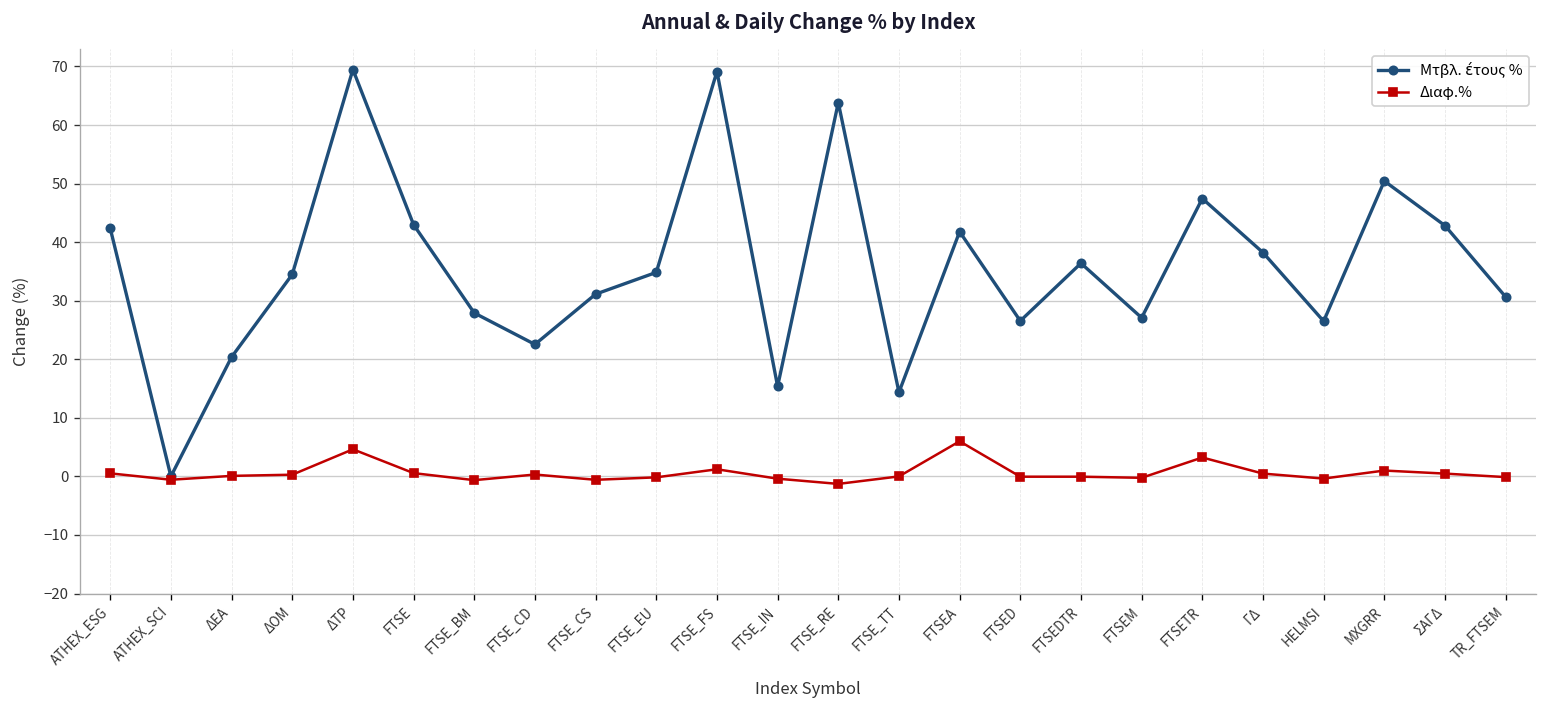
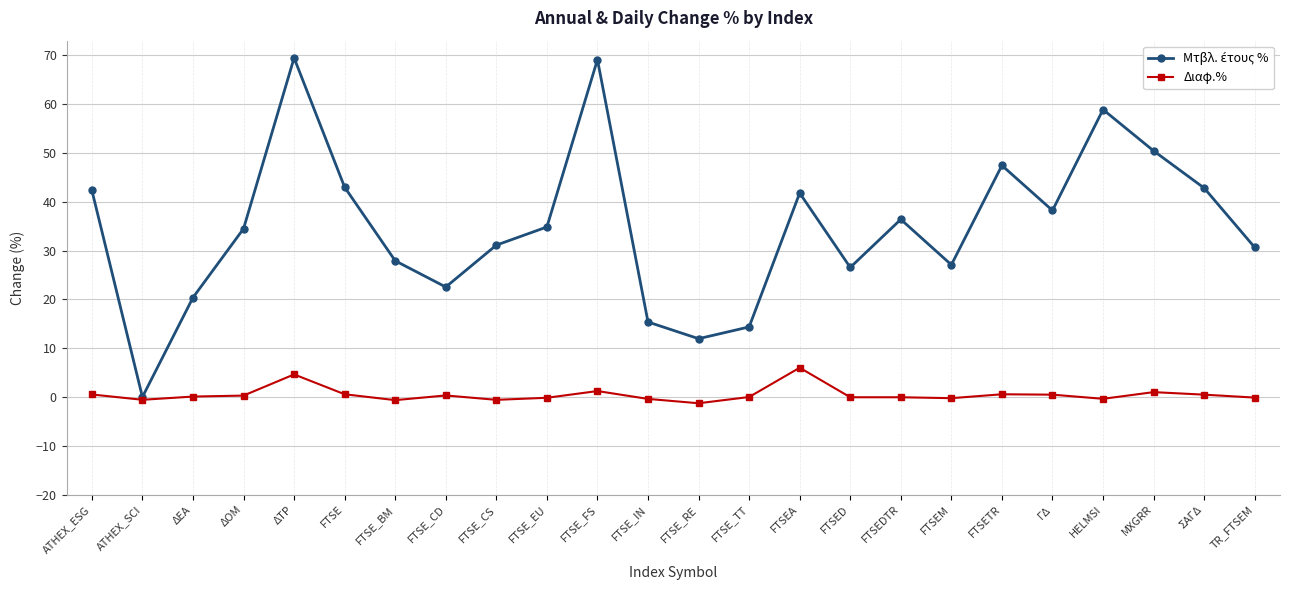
  {
    "Μτβλ. έτους %": {
      "ATHEX_ESG": 42,
      "ATHEX_SCI": 0,
      "ΔΕΑ": 20,
      "ΔΟΜ": 34,
      "ΔΤΡ": 69,
      "FTSE": 43,
      "FTSE_BM": 28,
      "FTSE_CD": 23,
      "FTSE_CS": 31,
      "FTSE_EU": 35,
      "FTSE_FS": 69,
      "FTSE_IN": 15,
-     "FTSE_RE": 64,
+     "FTSE_RE": 12,
      "FTSE_TT": 14,
      "FTSEA": 42,
      "FTSED": 27,
      "FTSEDTR": 36,
      "FTSEM": 27,
      "FTSETR": 47,
      "ΓΔ": 38,
-     "HELMSI": 27,
+     "HELMSI": 59,
      "MXGRR": 50,
      "ΣΑΓΔ": 43,
      "TR_FTSEM": 31
    },
    "Διαφ.%": {
      "ATHEX_ESG": 1,
      "ATHEX_SCI": -1,
      "ΔΕΑ": 0,
      "ΔΟΜ": 0,
      "ΔΤΡ": 5,
      "FTSE": 1,
      "FTSE_BM": -1,
      "FTSE_CD": 0,
      "FTSE_CS": -1,
      "FTSE_EU": 0,
      "FTSE_FS": 1,
      "FTSE_IN": 0,
      "FTSE_RE": -1,
      "FTSE_TT": 0,
      "FTSEA": 6,
      "FTSED": 0,
      "FTSEDTR": 0,
      "FTSEM": 0,
-     "FTSETR": 3,
+     "FTSETR": 1,
      "ΓΔ": 0,
      "HELMSI": 0,
      "MXGRR": 1,
      "ΣΑΓΔ": 0,
      "TR_FTSEM": 0
    }
  }
